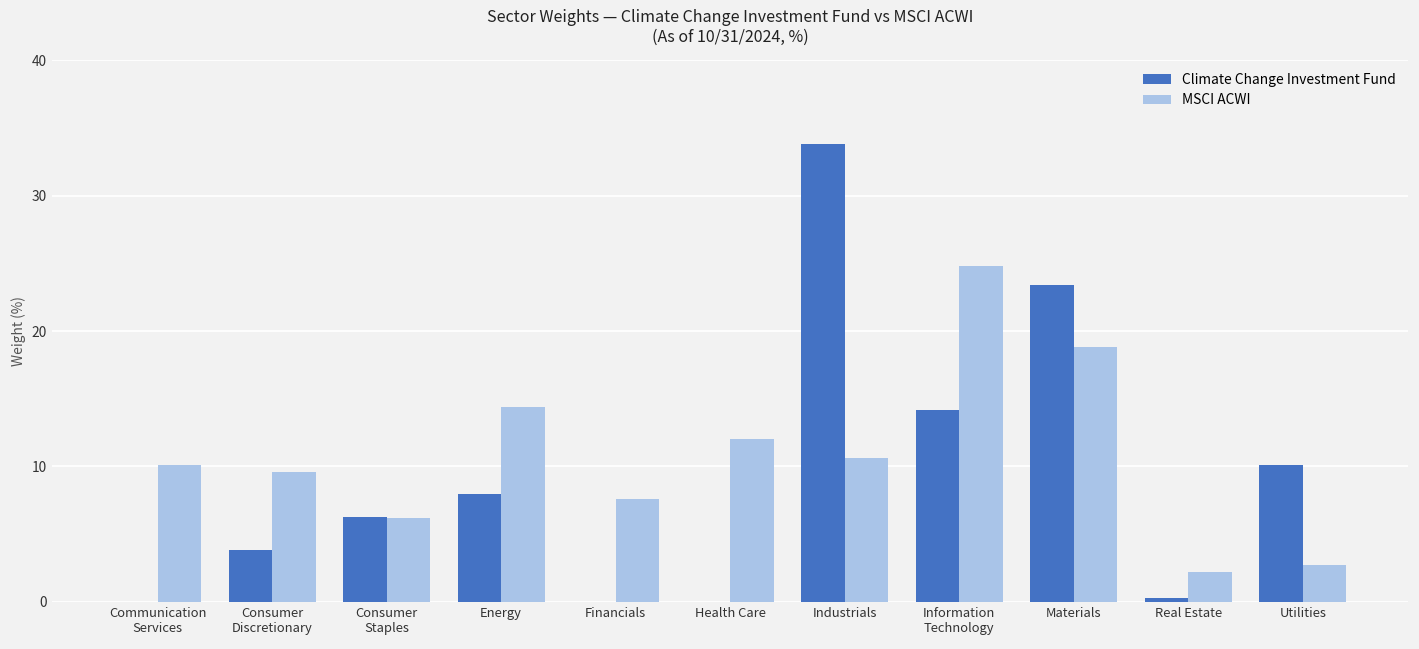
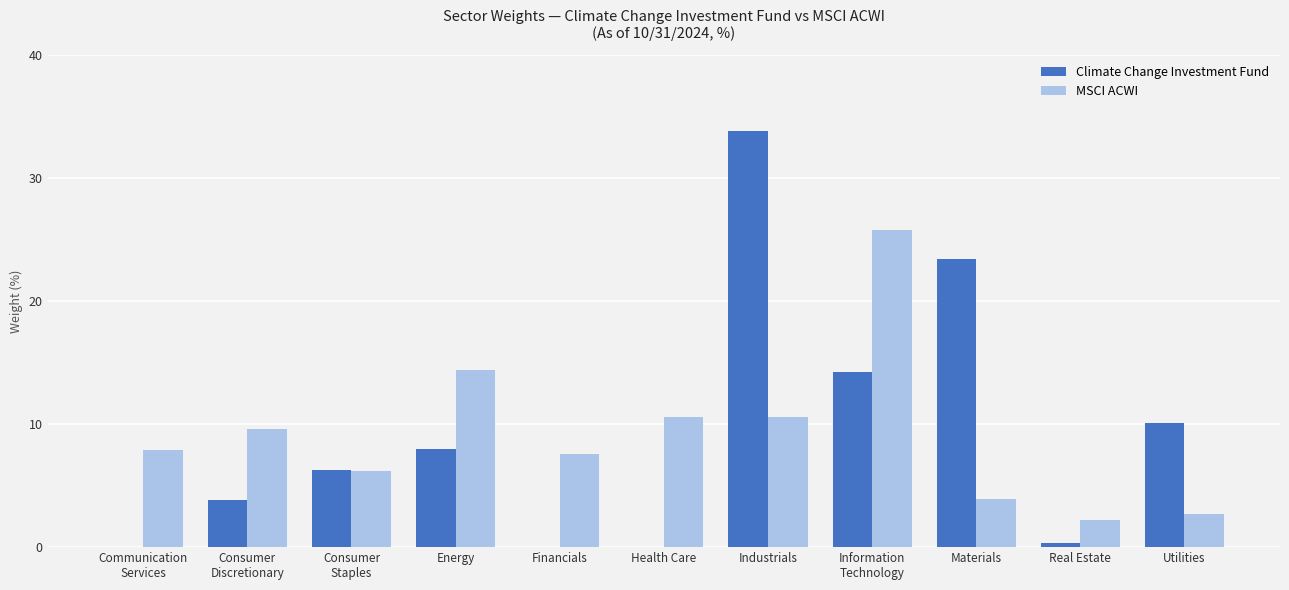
  {
    "Climate Change Investment Fund": {
      "Communication Services": 0.0,
      "Consumer Discretionary": 3.8,
      "Consumer Staples": 6.3,
      "Energy": 8.0,
      "Financials": 0.0,
      "Health Care": 0.0,
      "Industrials": 33.8,
      "Information Technology": 14.2,
      "Materials": 23.4,
      "Real Estate": 0.3,
      "Utilities": 10.1
    },
    "MSCI ACWI": {
-     "Communication Services": 10.1,
+     "Communication Services": 7.9,
      "Consumer Discretionary": 9.6,
      "Consumer Staples": 6.2,
      "Energy": 14.4,
      "Financials": 7.6,
-     "Health Care": 12.0,
+     "Health Care": 10.6,
      "Industrials": 10.6,
-     "Information Technology": 24.8,
-     "Materials": 18.8,
+     "Information Technology": 25.8,
+     "Materials": 3.9,
      "Real Estate": 2.2,
      "Utilities": 2.7
    }
  }
